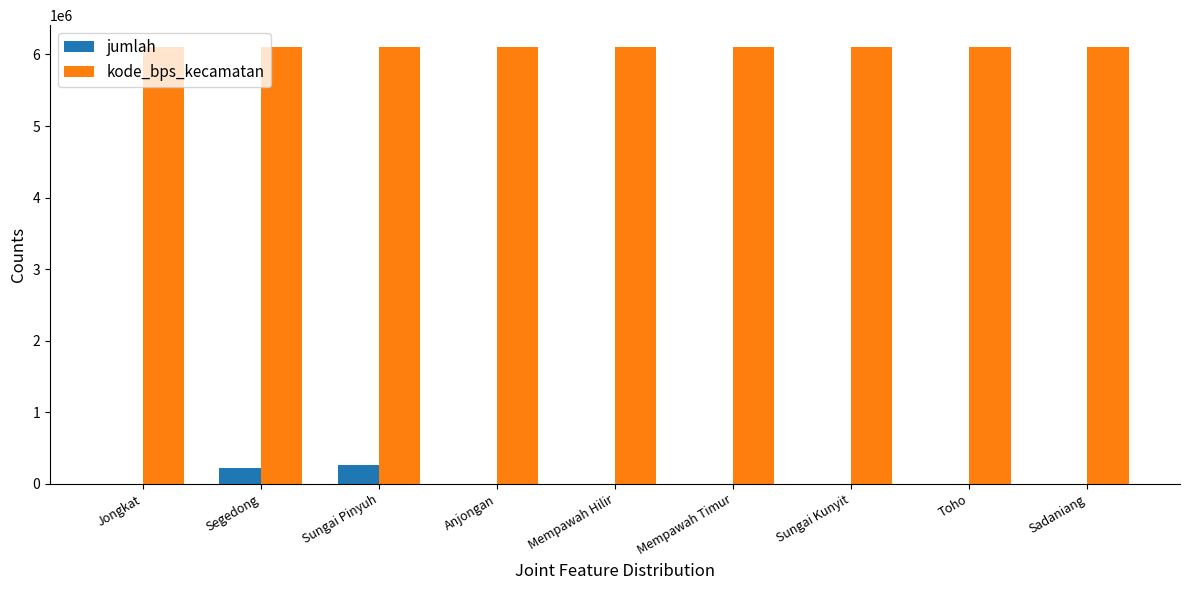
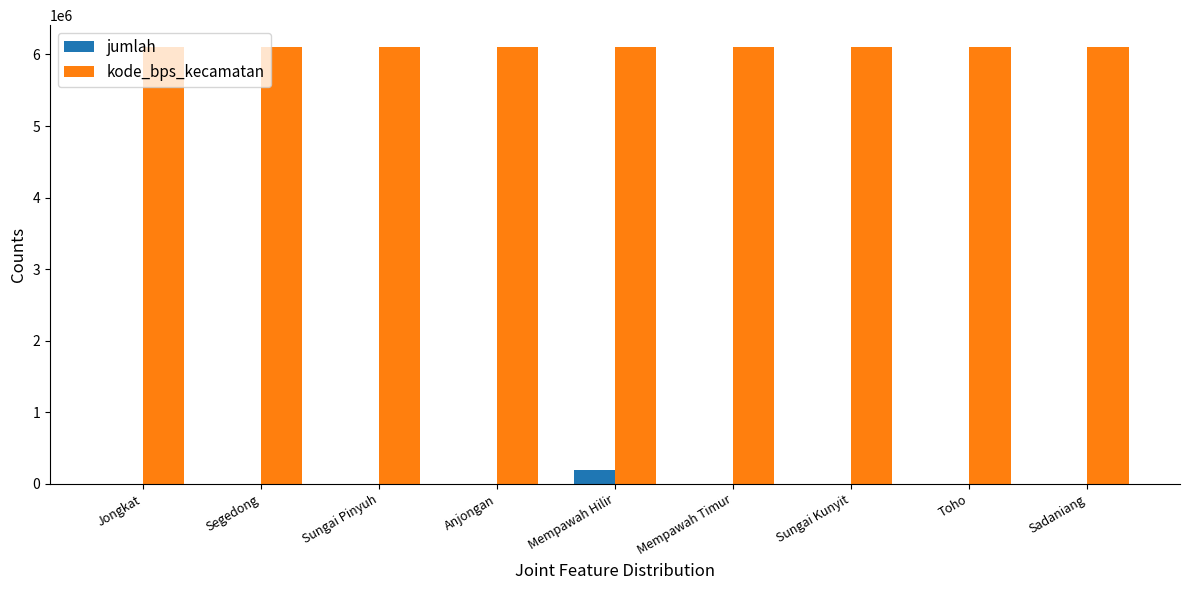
  {
    "jumlah": {
-     "Segedong": 200000,
-     "Sungai Pinyuh": 300000,
-     "Mempawah Hilir": 0
+     "Segedong": 0,
+     "Sungai Pinyuh": 0,
+     "Mempawah Hilir": 200000
    },
    "kode_bps_kecamatan": {
      "Segedong": 6100000,
      "Sungai Pinyuh": 6100000,
      "Anjongan": 6100000,
      "Mempawah Hilir": 6100000,
      "Mempawah Timur": 6100000,
      "Sungai Kunyit": 6100000,
      "Toho": 6100000,
      "Sadaniang": 6100000
    }
  }
